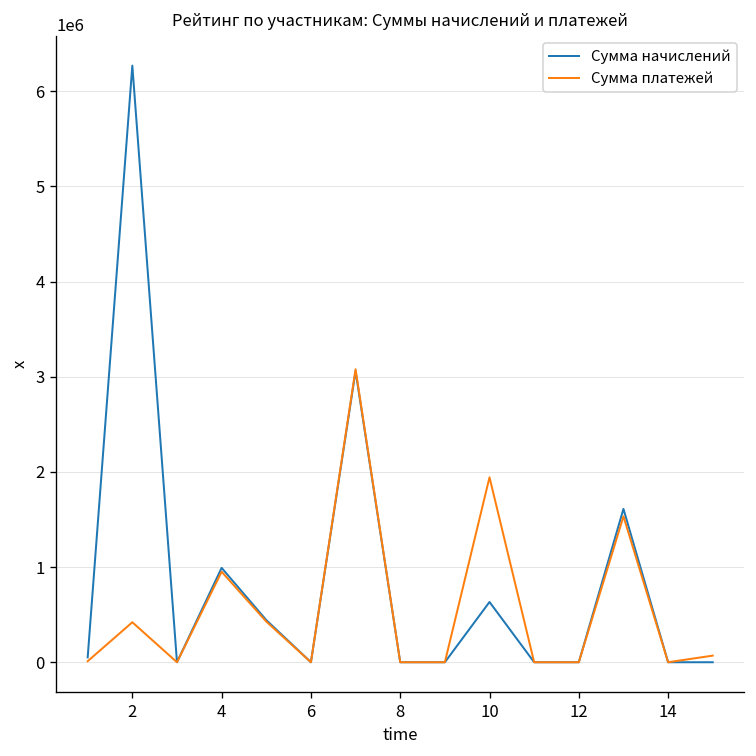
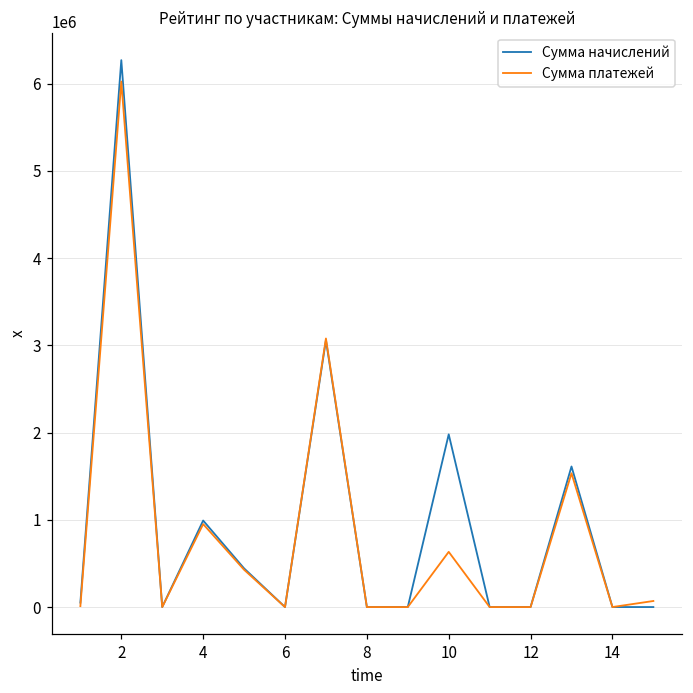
  {
    "Сумма начислений": {
      "2": 6300000,
      "4": 1000000,
-     "10": 600000
+     "10": 2000000
    },
    "Сумма платежей": {
-     "2": 400000,
+     "2": 6000000,
      "4": 1000000,
-     "10": 1900000
+     "10": 600000
    }
  }
